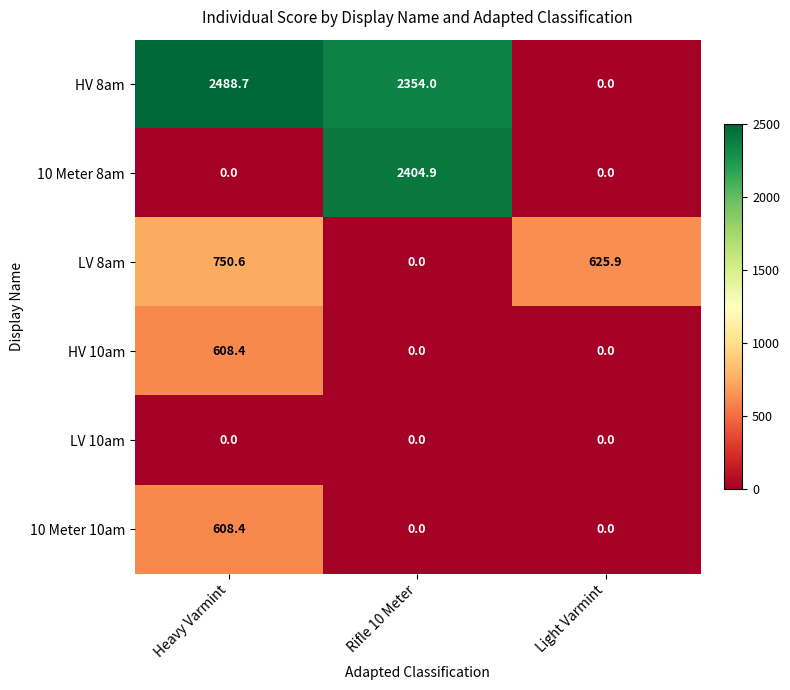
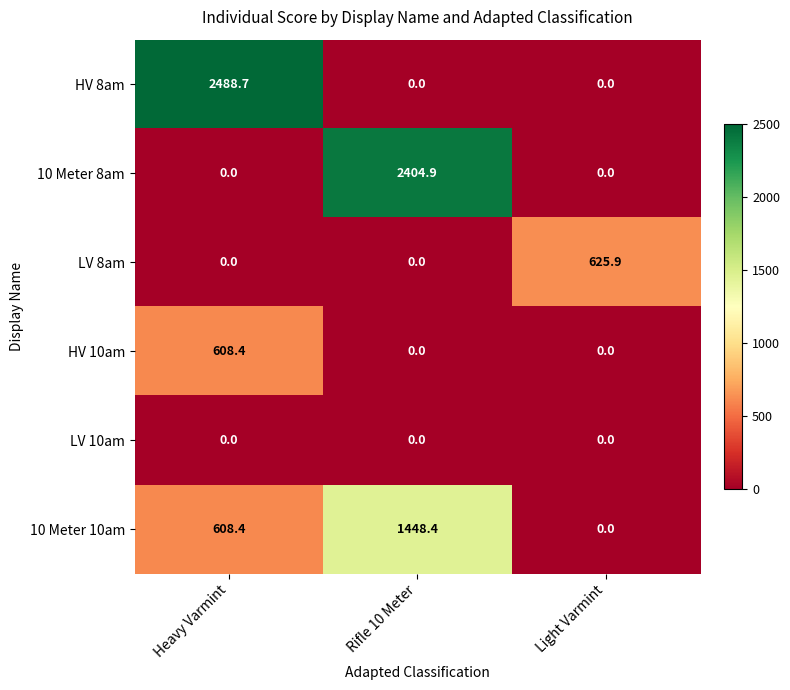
  {
    "HV 8am": {
      "Heavy Varmint": 2488.7,
-     "Rifle 10 Meter": 2354.0,
+     "Rifle 10 Meter": 0.0,
      "Light Varmint": 0.0
    },
    "10 Meter 8am": {
      "Heavy Varmint": 0.0,
      "Rifle 10 Meter": 2404.9,
      "Light Varmint": 0.0
    },
    "LV 8am": {
-     "Heavy Varmint": 750.6,
+     "Heavy Varmint": 0.0,
      "Rifle 10 Meter": 0.0,
      "Light Varmint": 625.9
    },
    "HV 10am": {
      "Heavy Varmint": 608.4,
      "Rifle 10 Meter": 0.0,
      "Light Varmint": 0.0
    },
    "LV 10am": {
      "Heavy Varmint": 0.0,
      "Rifle 10 Meter": 0.0,
      "Light Varmint": 0.0
    },
    "10 Meter 10am": {
      "Heavy Varmint": 608.4,
-     "Rifle 10 Meter": 0.0,
+     "Rifle 10 Meter": 1448.4,
      "Light Varmint": 0.0
    }
  }
